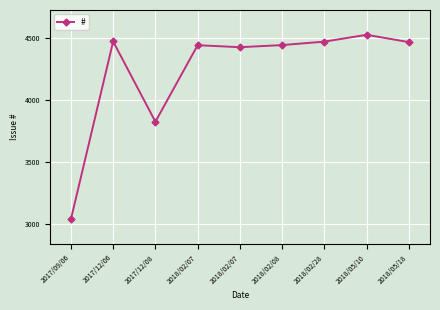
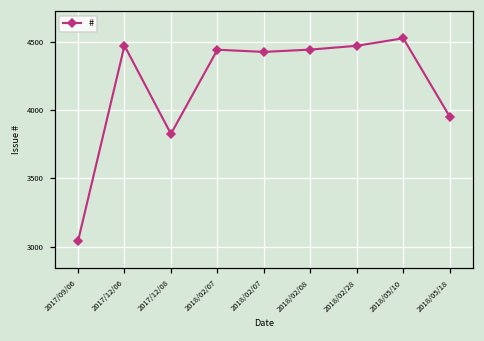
  {
    "2017/09/06": 3040,
    "2017/12/06": 4470,
    "2017/12/08": 3830,
    "2018/02/08": 4440,
    "2018/02/28": 4470,
    "2018/05/10": 4530,
-   "2018/05/18": 4470
+   "2018/05/18": 3950
  }
